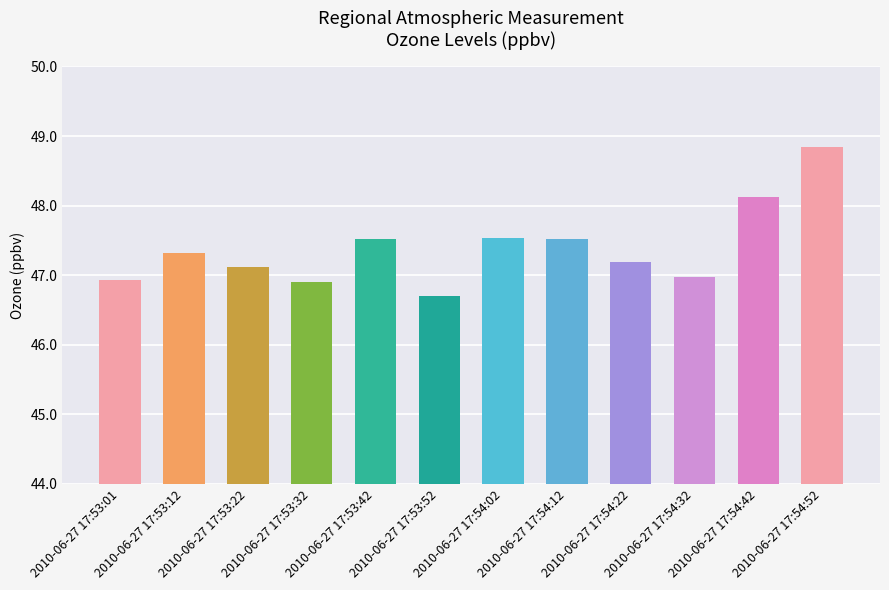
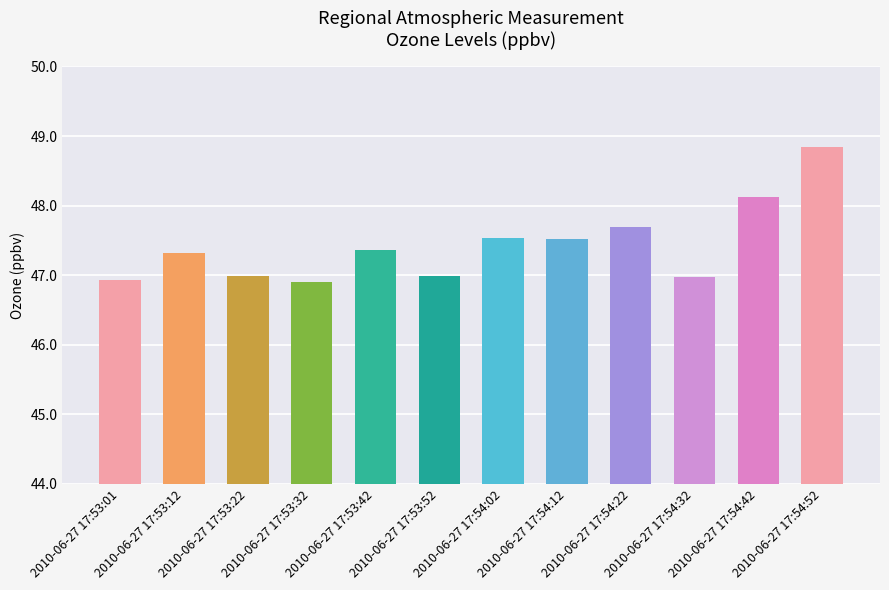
  {
    "2010-06-27 17:53:01": 46.9,
    "2010-06-27 17:53:12": 47.3,
-   "2010-06-27 17:53:22": 47.1,
+   "2010-06-27 17:53:22": 47.0,
    "2010-06-27 17:53:32": 46.9,
-   "2010-06-27 17:53:42": 47.5,
-   "2010-06-27 17:53:52": 46.7,
+   "2010-06-27 17:53:42": 47.4,
+   "2010-06-27 17:53:52": 47.0,
    "2010-06-27 17:54:02": 47.5,
    "2010-06-27 17:54:12": 47.5,
-   "2010-06-27 17:54:22": 47.2,
+   "2010-06-27 17:54:22": 47.7,
    "2010-06-27 17:54:32": 47.0,
    "2010-06-27 17:54:42": 48.1,
    "2010-06-27 17:54:52": 48.8
  }
